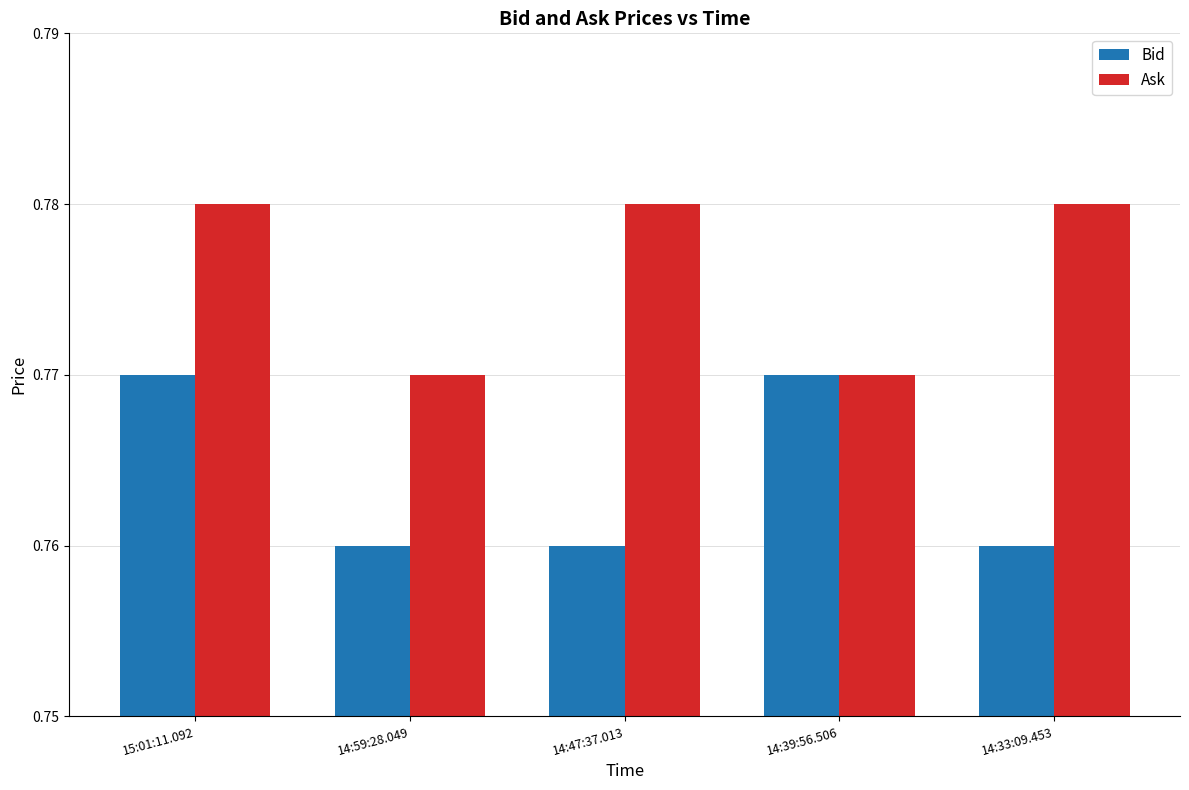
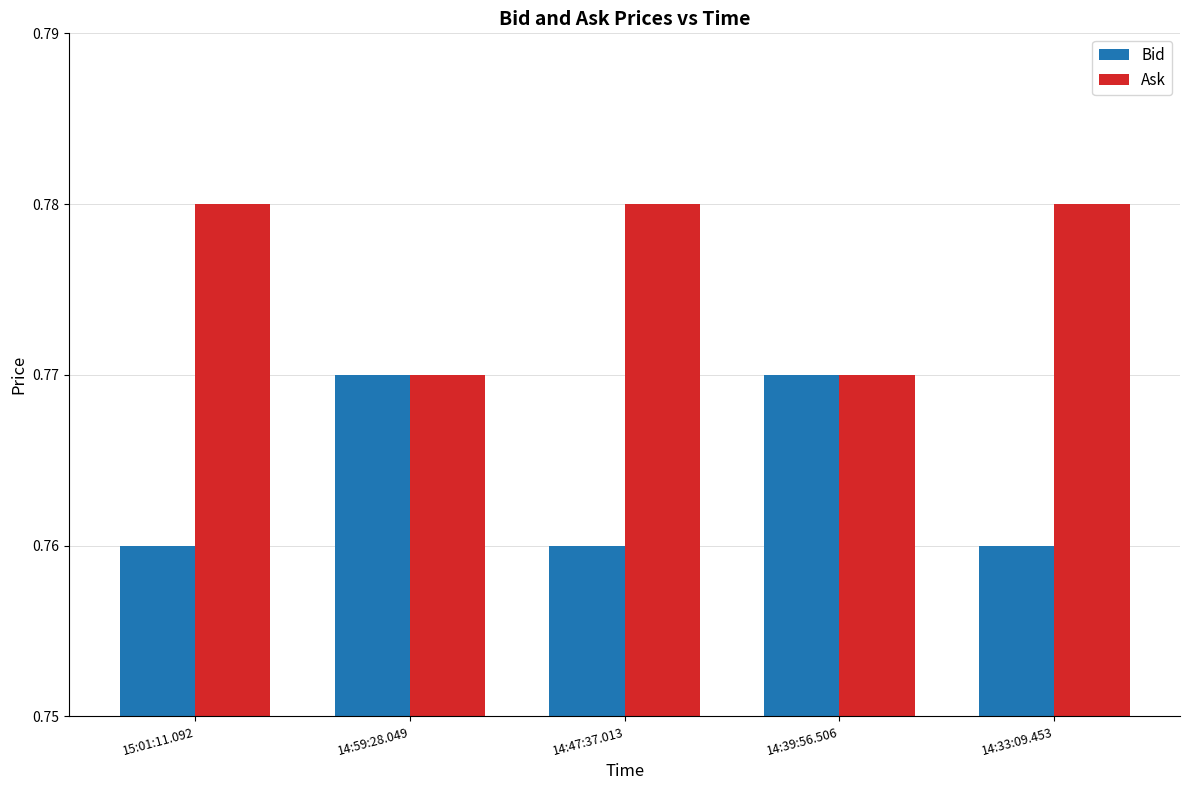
  {
    "Bid": {
-     "15:01:11.092": 0.77,
-     "14:59:28.049": 0.76,
+     "15:01:11.092": 0.76,
+     "14:59:28.049": 0.77,
      "14:47:37.013": 0.76,
      "14:39:56.506": 0.77,
      "14:33:09.453": 0.76
    },
    "Ask": {
      "15:01:11.092": 0.78,
      "14:59:28.049": 0.77,
      "14:47:37.013": 0.78,
      "14:39:56.506": 0.77,
      "14:33:09.453": 0.78
    }
  }
